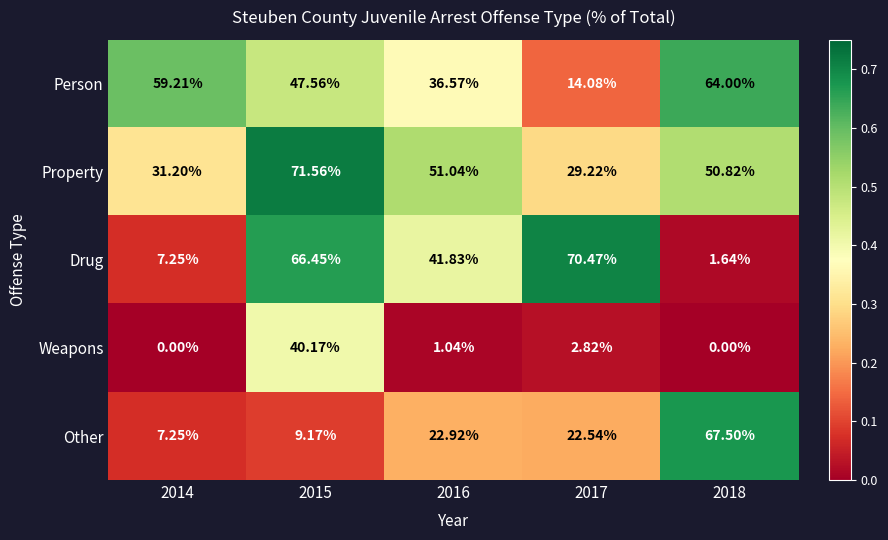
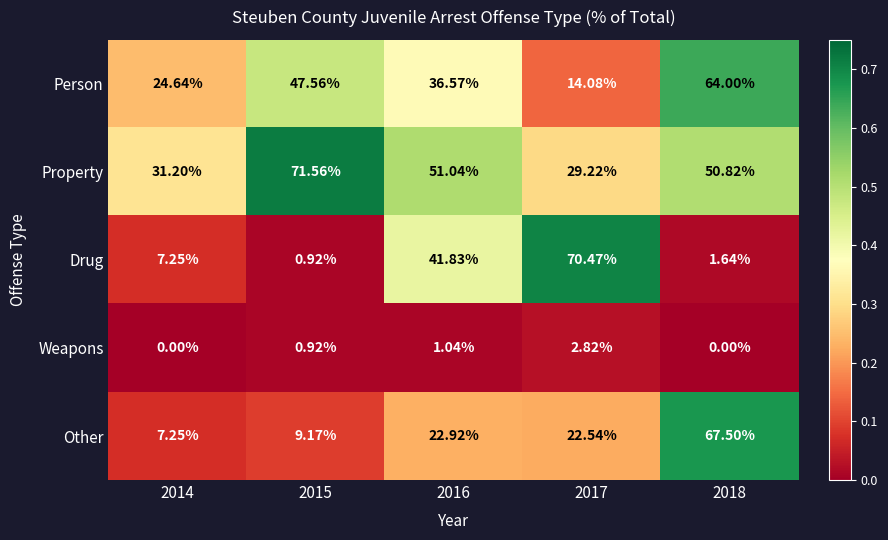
  {
    "Person": {
-     "2014": "59.21%",
+     "2014": "24.64%",
      "2015": "47.56%",
      "2016": "36.57%",
      "2017": "14.08%",
      "2018": "64.00%"
    },
    "Property": {
      "2014": "31.20%",
      "2015": "71.56%",
      "2016": "51.04%",
      "2017": "29.22%",
      "2018": "50.82%"
    },
    "Drug": {
      "2014": "7.25%",
-     "2015": "66.45%",
+     "2015": "0.92%",
      "2016": "41.83%",
      "2017": "70.47%",
      "2018": "1.64%"
    },
    "Weapons": {
      "2014": "0.00%",
-     "2015": "40.17%",
+     "2015": "0.92%",
      "2016": "1.04%",
      "2017": "2.82%",
      "2018": "0.00%"
    },
    "Other": {
      "2014": "7.25%",
      "2015": "9.17%",
      "2016": "22.92%",
      "2017": "22.54%",
      "2018": "67.50%"
    }
  }
